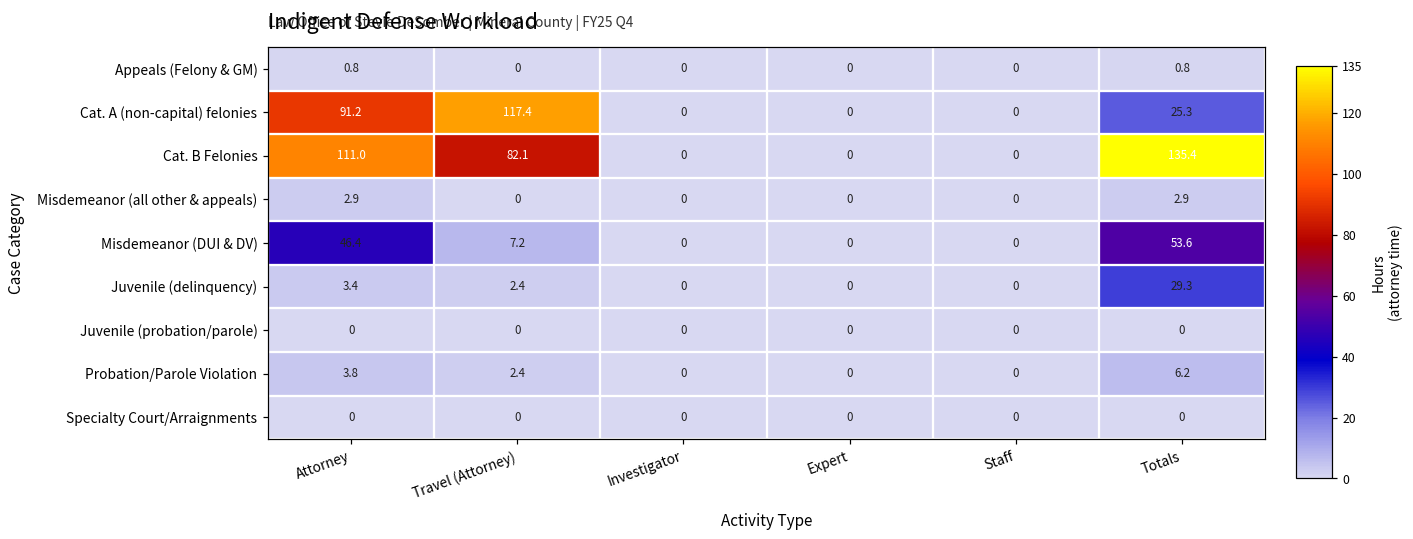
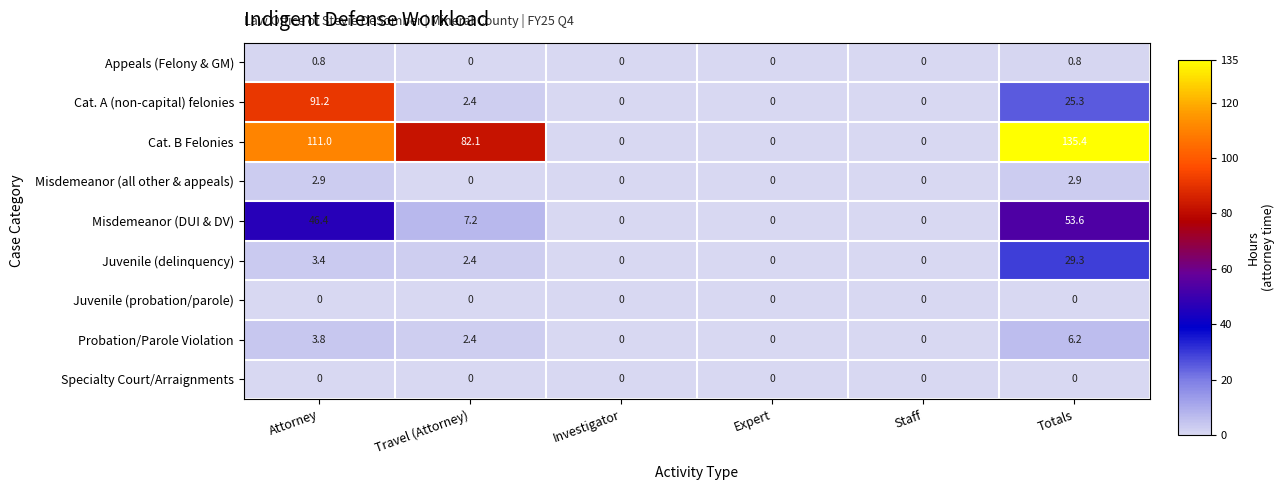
  {
    "Appeals (Felony & GM)": {
      "Attorney": 0.8,
      "Travel (Attorney)": 0,
      "Investigator": 0,
      "Expert": 0,
      "Staff": 0,
      "Totals": 0.8
    },
    "Cat. A (non-capital) felonies": {
      "Attorney": 91.2,
-     "Travel (Attorney)": 117.4,
+     "Travel (Attorney)": 2.4,
      "Investigator": 0,
      "Expert": 0,
      "Staff": 0,
      "Totals": 25.3
    },
    "Cat. B Felonies": {
      "Attorney": 111.0,
      "Travel (Attorney)": 82.1,
      "Investigator": 0,
      "Expert": 0,
      "Staff": 0,
      "Totals": 135.4
    },
    "Misdemeanor (all other & appeals)": {
      "Attorney": 2.9,
      "Travel (Attorney)": 0,
      "Investigator": 0,
      "Expert": 0,
      "Staff": 0,
      "Totals": 2.9
    },
    "Misdemeanor (DUI & DV)": {
      "Attorney": 46.4,
      "Travel (Attorney)": 7.2,
      "Investigator": 0,
      "Expert": 0,
      "Staff": 0,
      "Totals": 53.6
    },
    "Juvenile (delinquency)": {
      "Attorney": 3.4,
      "Travel (Attorney)": 2.4,
      "Investigator": 0,
      "Expert": 0,
      "Staff": 0,
      "Totals": 29.3
    },
    "Juvenile (probation/parole)": {
      "Attorney": 0,
      "Travel (Attorney)": 0,
      "Investigator": 0,
      "Expert": 0,
      "Staff": 0,
      "Totals": 0
    },
    "Probation/Parole Violation": {
      "Attorney": 3.8,
      "Travel (Attorney)": 2.4,
      "Investigator": 0,
      "Expert": 0,
      "Staff": 0,
      "Totals": 6.2
    },
    "Specialty Court/Arraignments": {
      "Attorney": 0,
      "Travel (Attorney)": 0,
      "Investigator": 0,
      "Expert": 0,
      "Staff": 0,
      "Totals": 0
    }
  }
